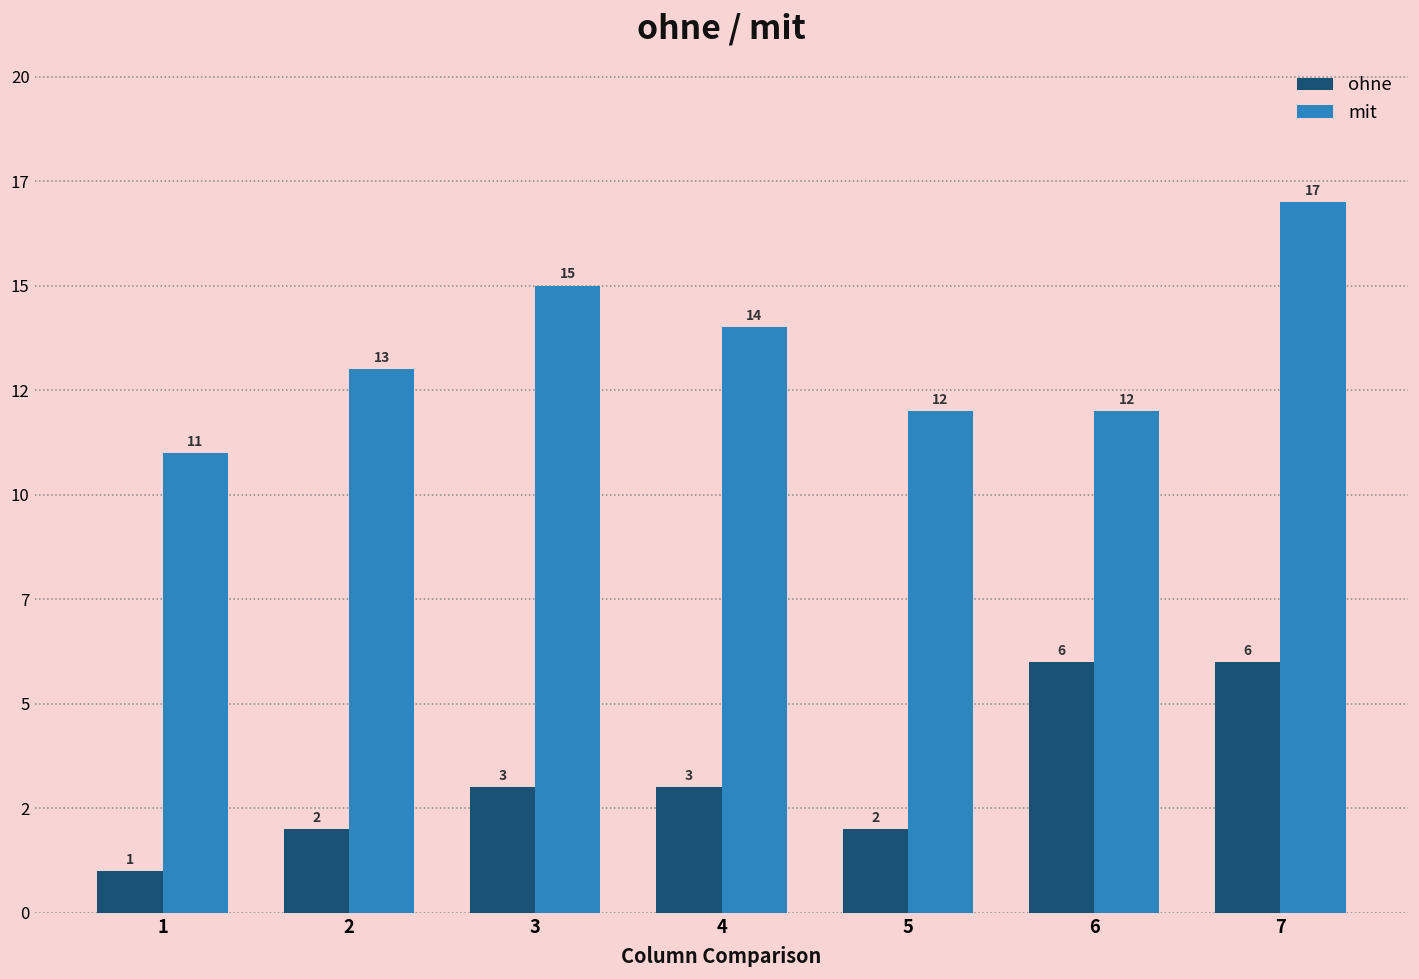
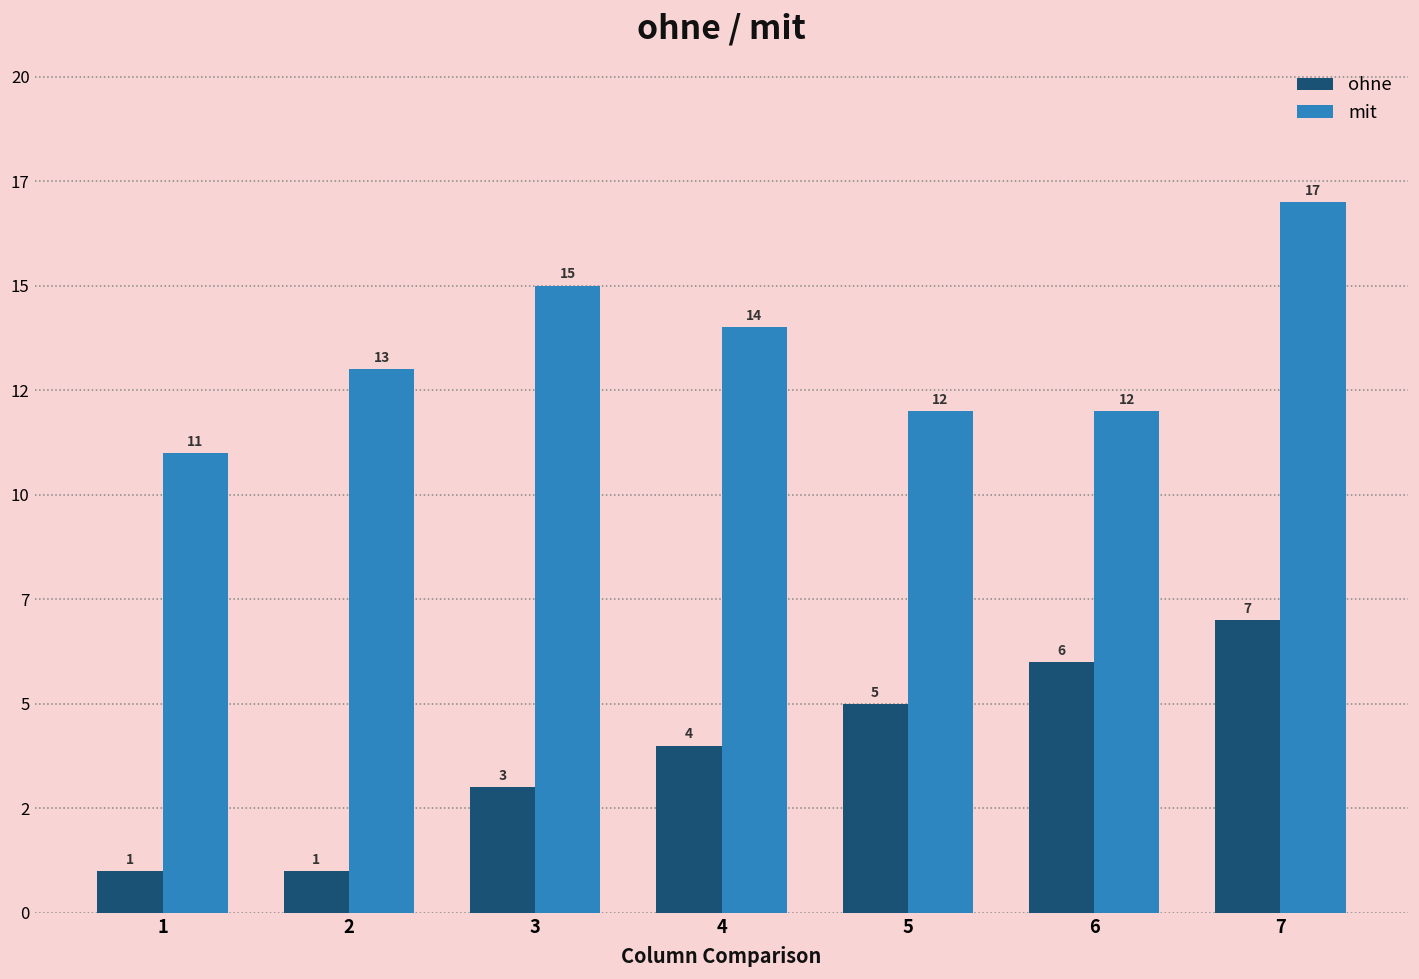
  {
    "ohne": {
      "1": 1,
-     "2": 2,
+     "2": 1,
      "3": 3,
-     "4": 3,
-     "5": 2,
+     "4": 4,
+     "5": 5,
      "6": 6,
-     "7": 6
+     "7": 7
    },
    "mit": {
      "1": 11,
      "2": 13,
      "3": 15,
      "4": 14,
      "5": 12,
      "6": 12,
      "7": 17
    }
  }
